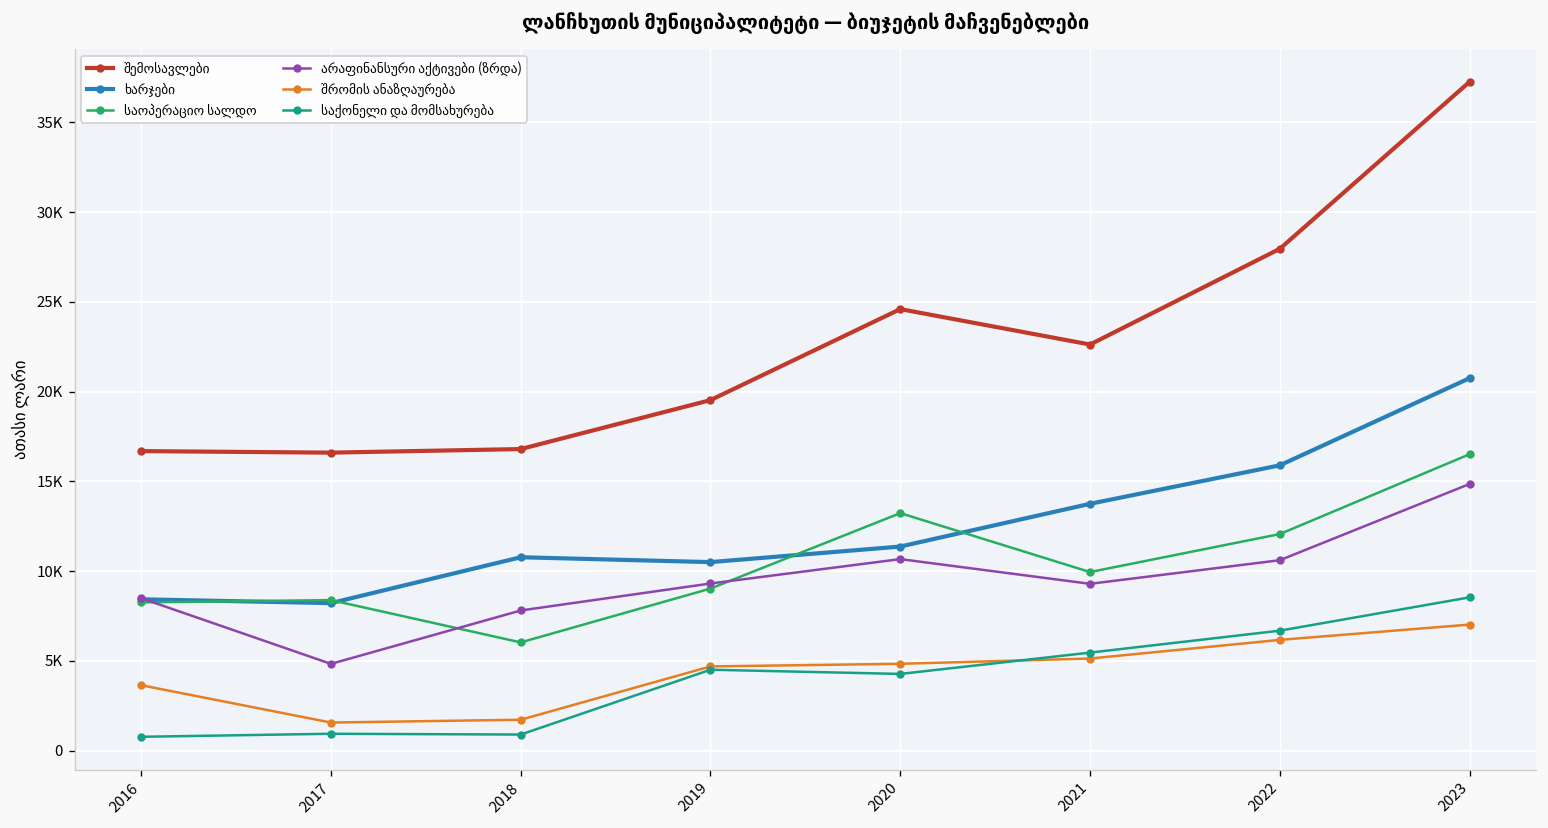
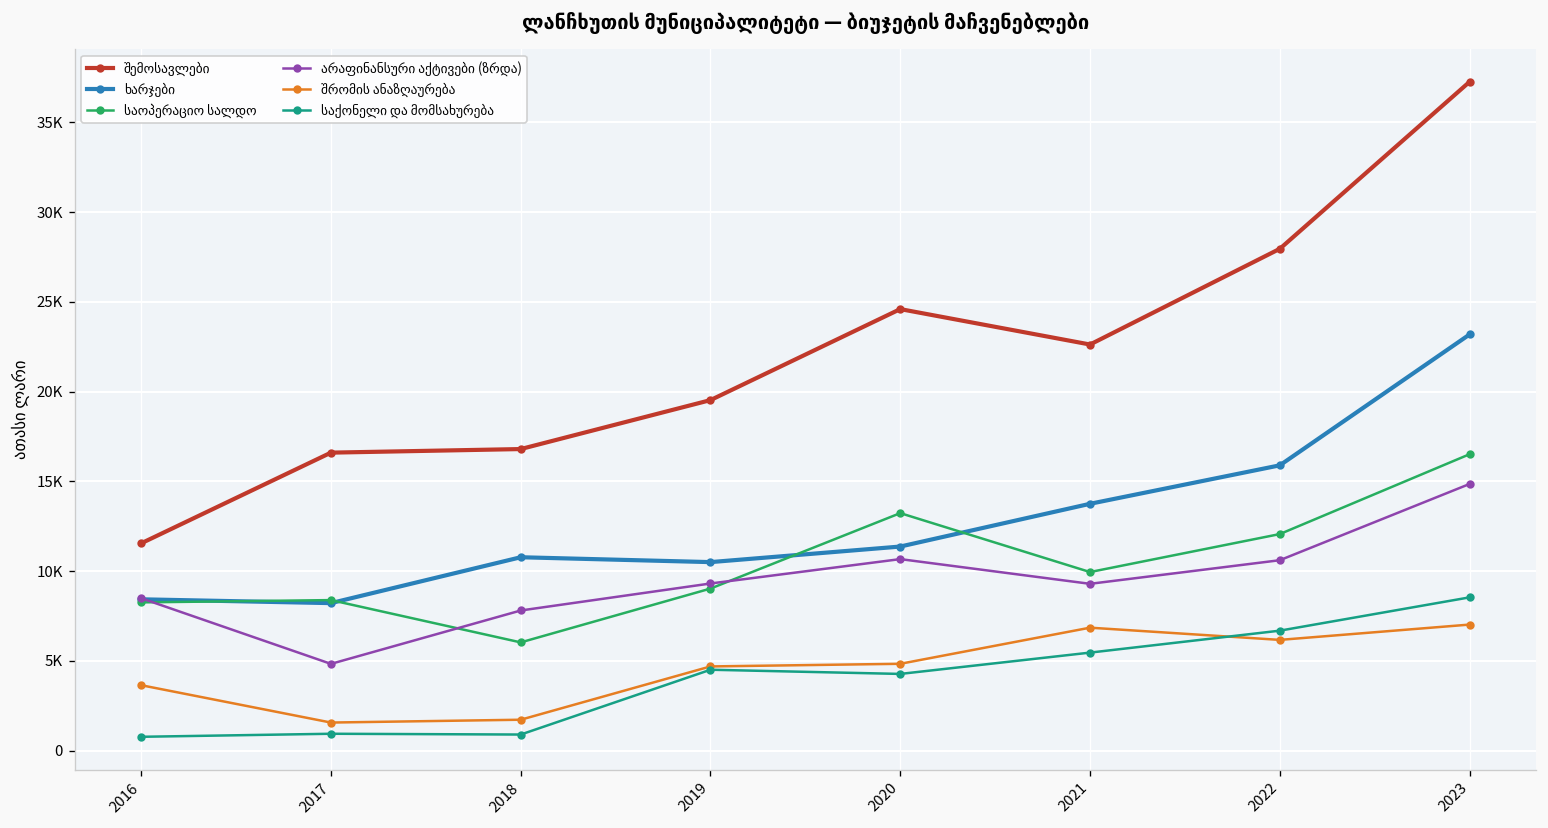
  {
    "შემოსავლები": {
-     "2016": 16700,
+     "2016": 11500,
      "2017": 16600,
      "2018": 16800,
      "2019": 19500,
      "2020": 24600,
      "2021": 22600,
      "2022": 28000,
      "2023": 37300
    },
    "ხარჯები": {
      "2018": 10800,
      "2019": 10500,
      "2020": 11400,
      "2021": 13700,
      "2022": 15900,
-     "2023": 20700
+     "2023": 23200
    },
    "არაფინანსური აქტივები (ზრდა)": {
      "2017": 4800,
      "2018": 7800,
      "2019": 9300,
      "2020": 10700,
      "2021": 9300,
      "2022": 10600,
      "2023": 14900
    },
    "შრომის ანაზღაურება": {
      "2016": 3600,
      "2017": 1600,
      "2018": 1700,
      "2019": 4700,
      "2020": 4800,
-     "2021": 5100,
+     "2021": 6800,
      "2022": 6200,
      "2023": 7000
    }
  }
